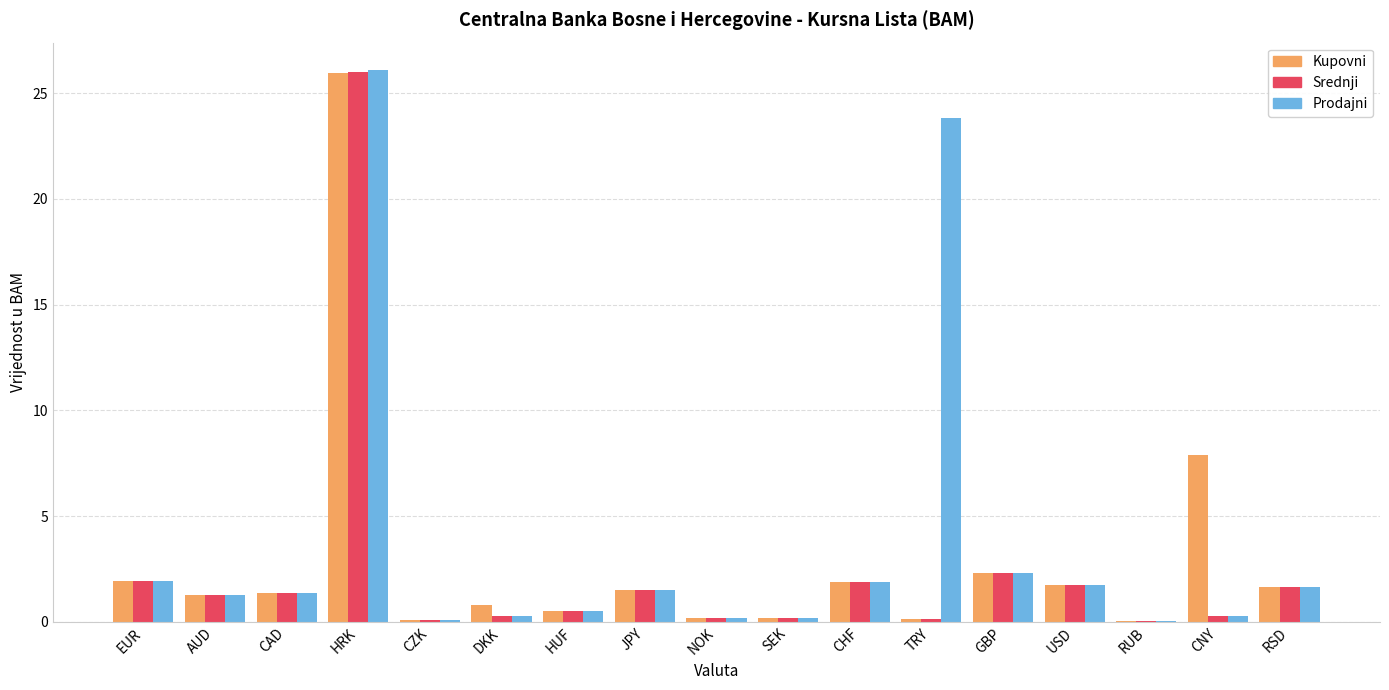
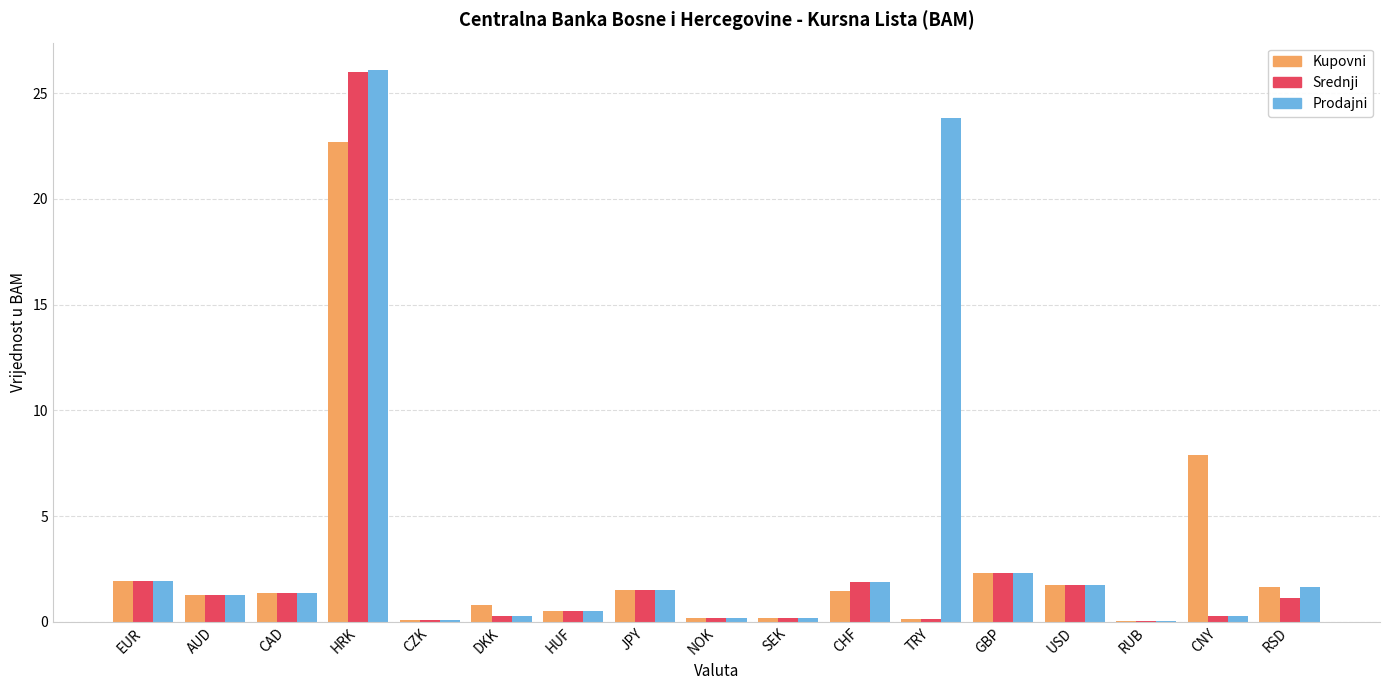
  {
    "Kupovni": {
      "EUR": 2.0,
      "AUD": 1.3,
      "CAD": 1.4,
-     "HRK": 26.0,
+     "HRK": 22.7,
      "DKK": 0.8,
      "HUF": 0.5,
      "JPY": 1.5,
      "NOK": 0.2,
      "SEK": 0.2,
-     "CHF": 1.9,
+     "CHF": 1.5,
      "TRY": 0.2,
      "GBP": 2.3,
      "USD": 1.7,
      "CNY": 7.9,
      "RSD": 1.7
    },
    "Srednji": {
      "EUR": 2.0,
      "AUD": 1.3,
      "CAD": 1.4,
      "HRK": 26.0,
      "DKK": 0.3,
      "HUF": 0.5,
      "JPY": 1.5,
      "NOK": 0.2,
      "SEK": 0.2,
      "CHF": 1.9,
      "TRY": 0.2,
      "GBP": 2.3,
      "USD": 1.7,
      "CNY": 0.3,
-     "RSD": 1.7
+     "RSD": 1.1
    },
    "Prodajni": {
      "EUR": 2.0,
      "AUD": 1.3,
      "CAD": 1.4,
      "HRK": 26.1,
      "DKK": 0.3,
      "HUF": 0.5,
      "JPY": 1.5,
      "NOK": 0.2,
      "SEK": 0.2,
      "CHF": 1.9,
      "TRY": 23.8,
      "GBP": 2.3,
      "USD": 1.7,
      "CNY": 0.3,
      "RSD": 1.7
    }
  }
